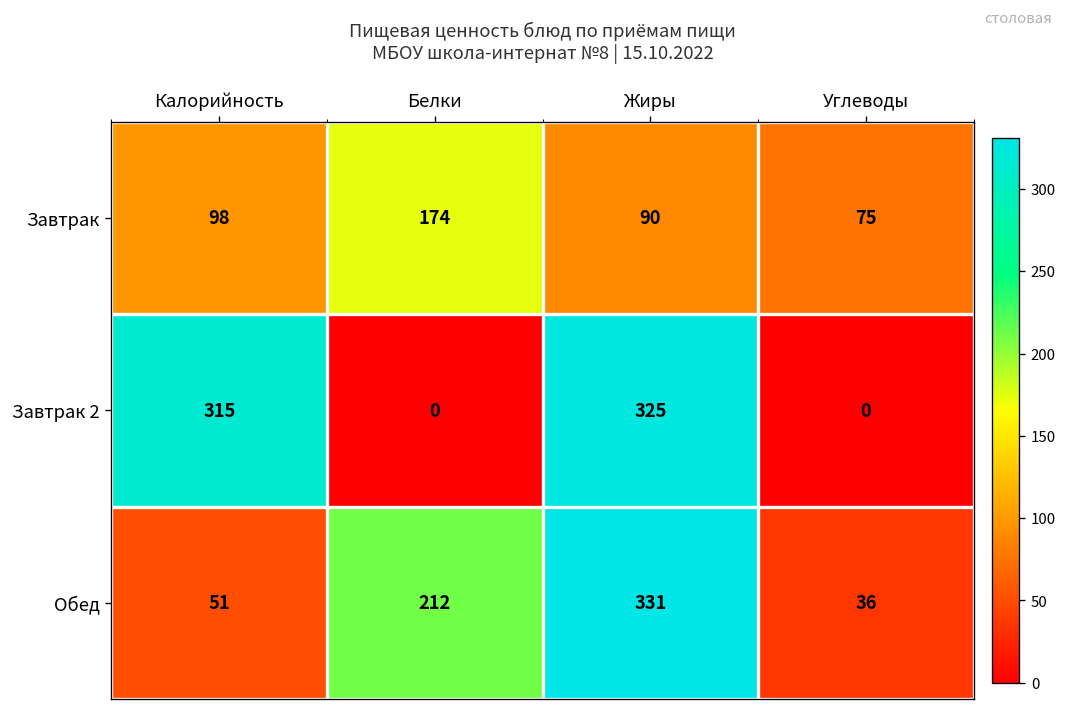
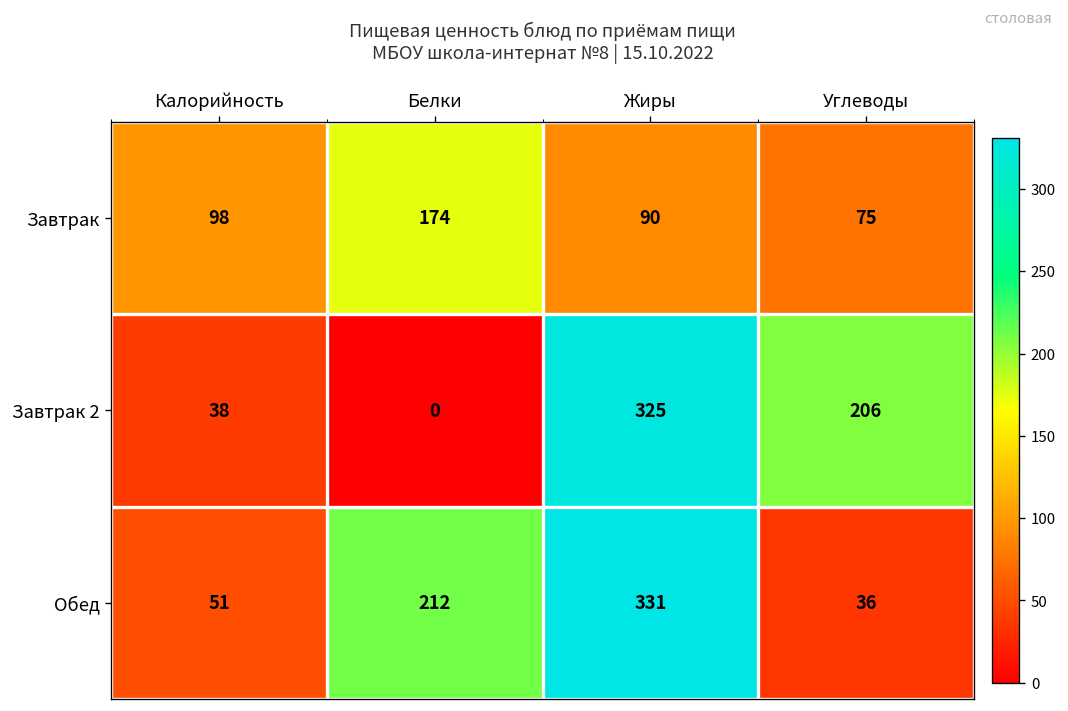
  {
    "Завтрак": {
      "Калорийность": 98,
      "Белки": 174,
      "Жиры": 90,
      "Углеводы": 75
    },
    "Завтрак 2": {
-     "Калорийность": 315,
+     "Калорийность": 38,
      "Белки": 0,
      "Жиры": 325,
-     "Углеводы": 0
+     "Углеводы": 206
    },
    "Обед": {
      "Калорийность": 51,
      "Белки": 212,
      "Жиры": 331,
      "Углеводы": 36
    }
  }
